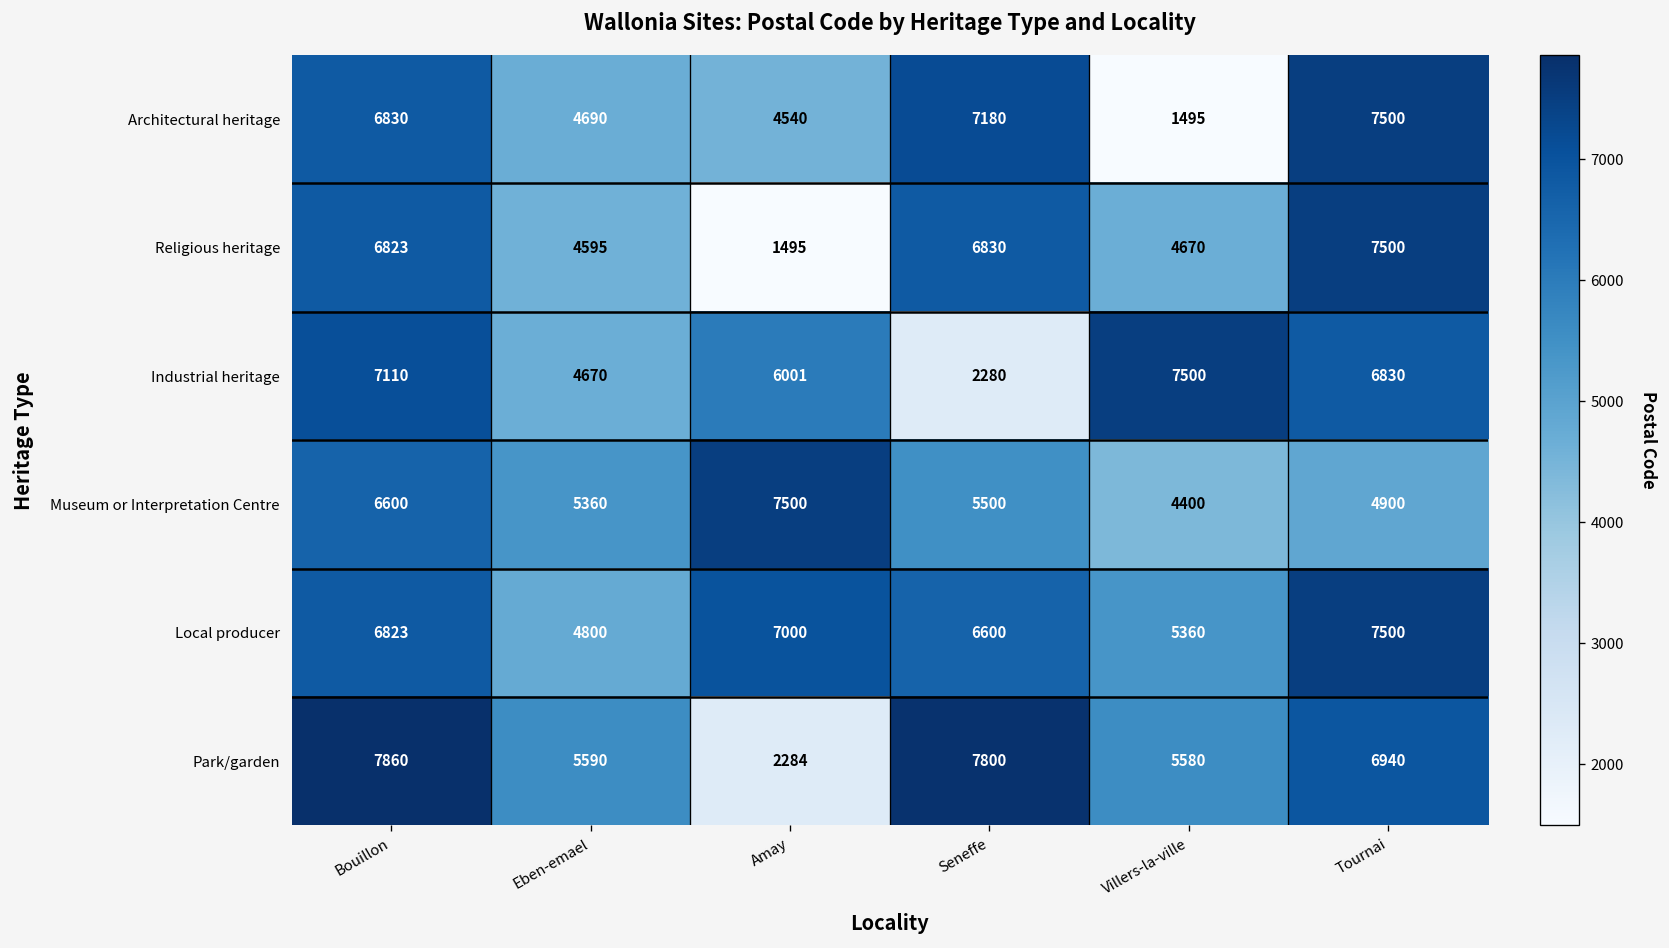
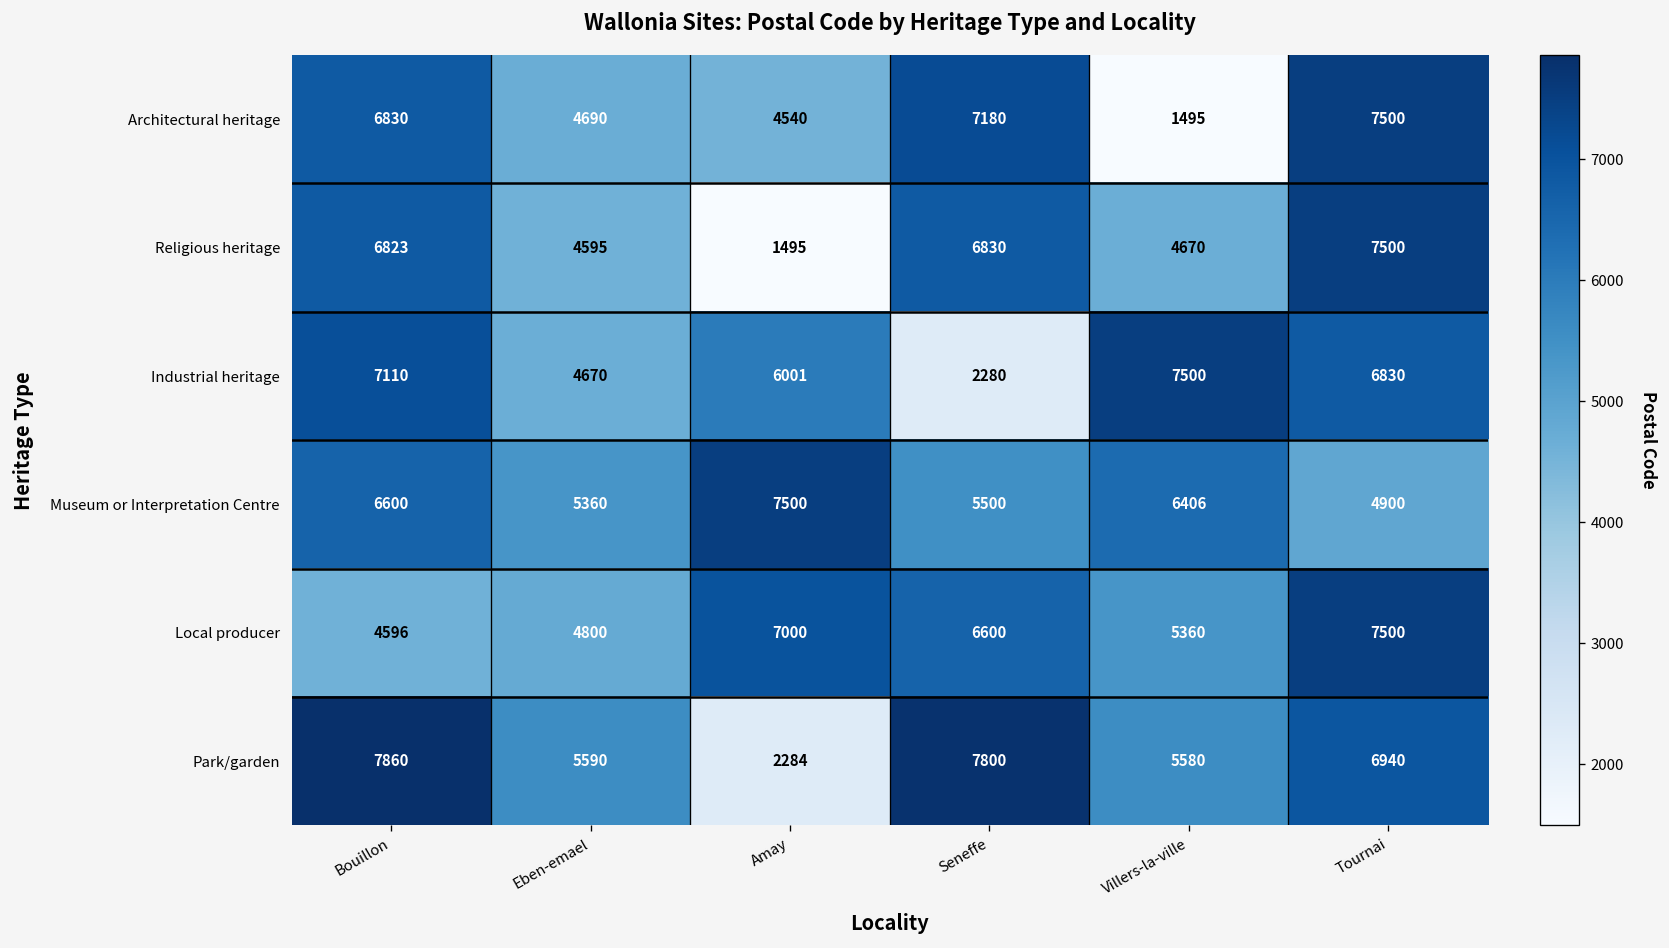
  {
    "Architectural heritage": {
      "Bouillon": 6830,
      "Eben-emael": 4690,
      "Amay": 4540,
      "Seneffe": 7180,
      "Villers-la-ville": 1495,
      "Tournai": 7500
    },
    "Religious heritage": {
      "Bouillon": 6823,
      "Eben-emael": 4595,
      "Amay": 1495,
      "Seneffe": 6830,
      "Villers-la-ville": 4670,
      "Tournai": 7500
    },
    "Industrial heritage": {
      "Bouillon": 7110,
      "Eben-emael": 4670,
      "Amay": 6001,
      "Seneffe": 2280,
      "Villers-la-ville": 7500,
      "Tournai": 6830
    },
    "Museum or Interpretation Centre": {
      "Bouillon": 6600,
      "Eben-emael": 5360,
      "Amay": 7500,
      "Seneffe": 5500,
-     "Villers-la-ville": 4400,
+     "Villers-la-ville": 6406,
      "Tournai": 4900
    },
    "Local producer": {
-     "Bouillon": 6823,
+     "Bouillon": 4596,
      "Eben-emael": 4800,
      "Amay": 7000,
      "Seneffe": 6600,
      "Villers-la-ville": 5360,
      "Tournai": 7500
    },
    "Park/garden": {
      "Bouillon": 7860,
      "Eben-emael": 5590,
      "Amay": 2284,
      "Seneffe": 7800,
      "Villers-la-ville": 5580,
      "Tournai": 6940
    }
  }
